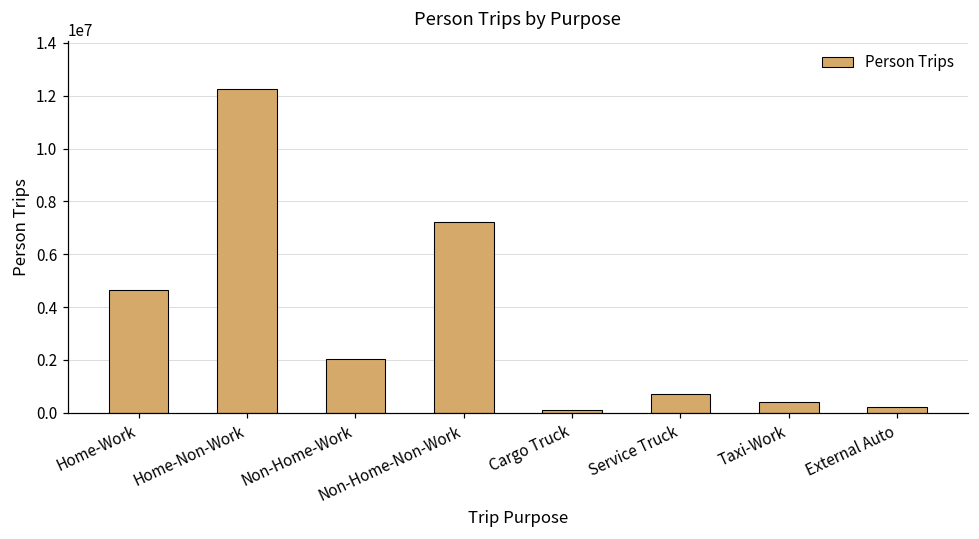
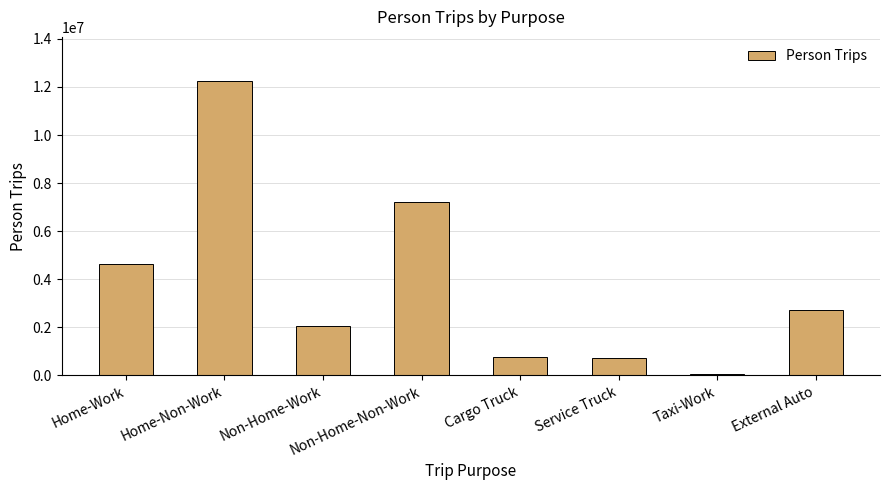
  {
    "Home-Work": 4600000,
    "Home-Non-Work": 12200000,
    "Non-Home-Work": 2100000,
    "Non-Home-Non-Work": 7200000,
-   "Cargo Truck": 100000,
+   "Cargo Truck": 800000,
    "Service Truck": 700000,
-   "Taxi-Work": 400000,
-   "External Auto": 200000
+   "Taxi-Work": 100000,
+   "External Auto": 2700000
  }
